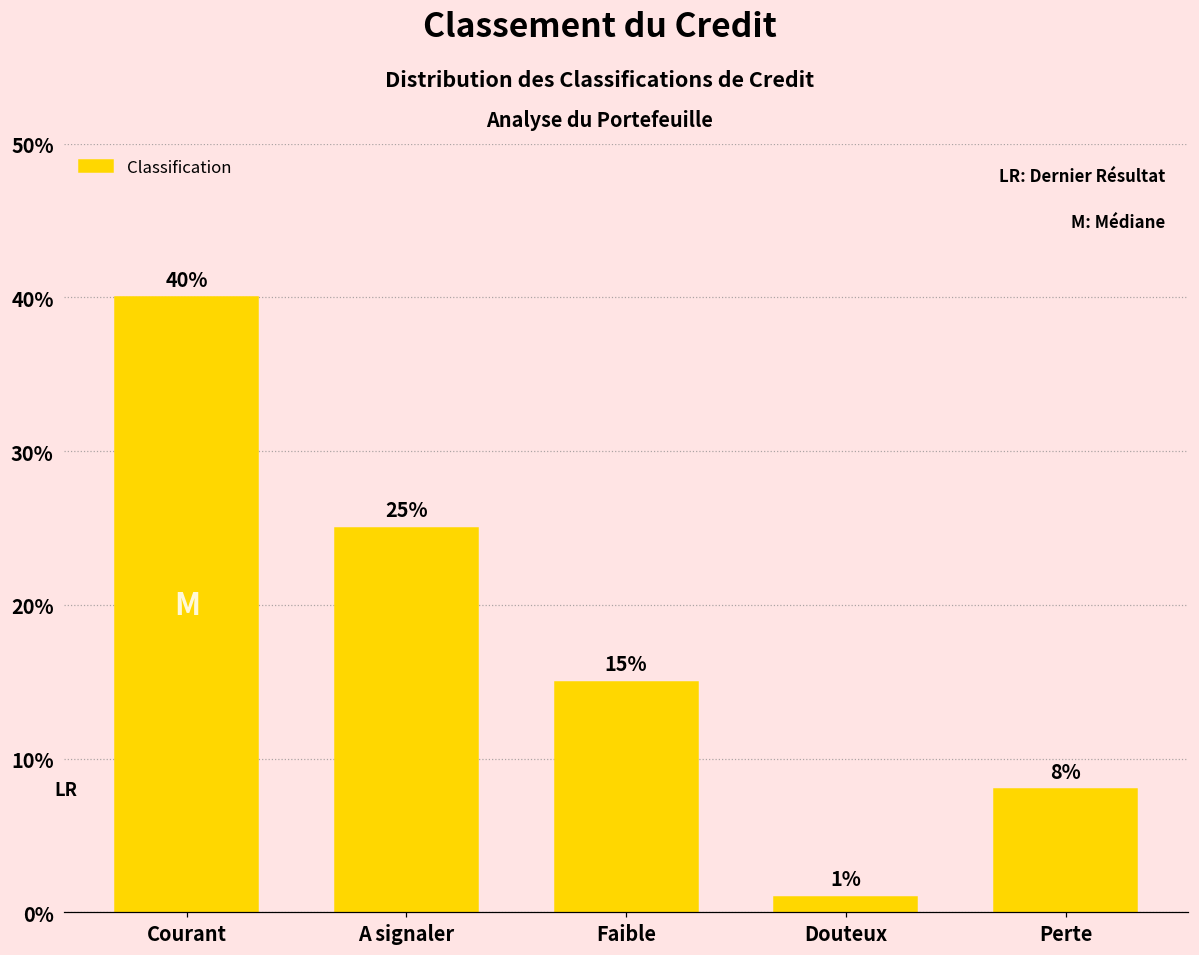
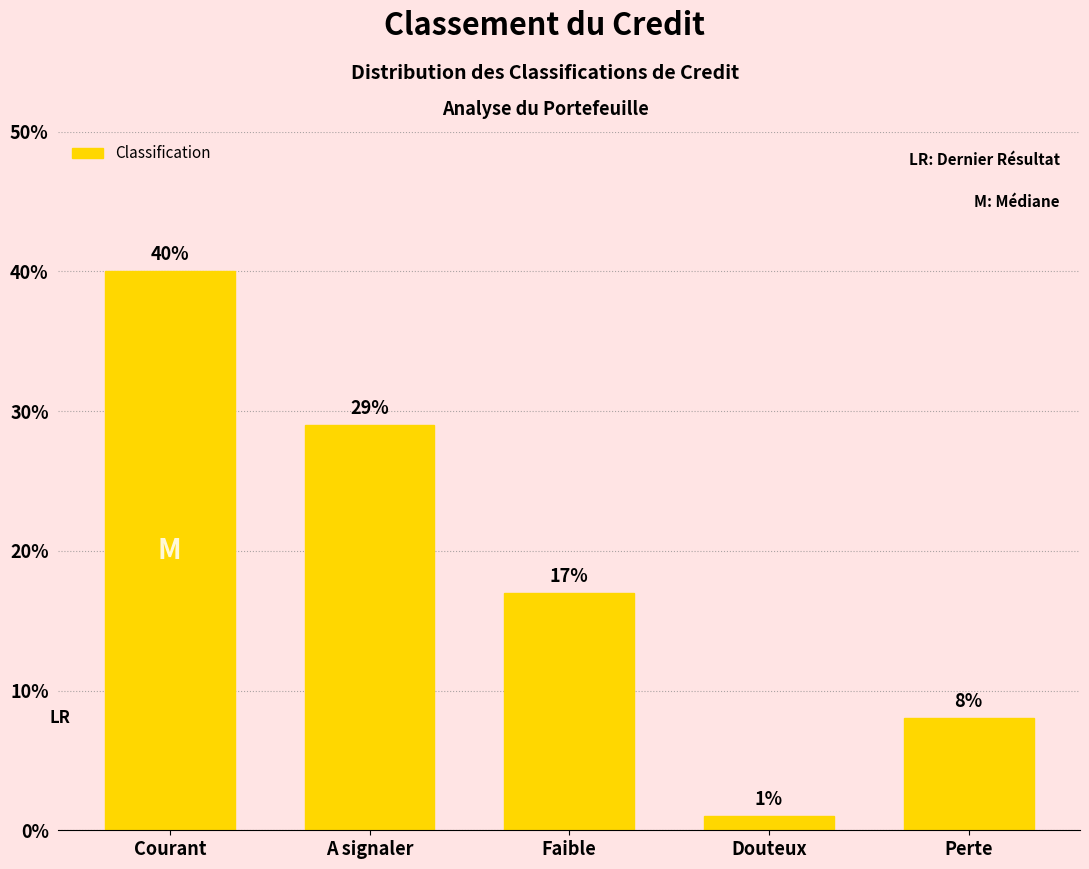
  {
    "Courant": "40%",
-   "A signaler": "25%",
-   "Faible": "15%",
+   "A signaler": "29%",
+   "Faible": "17%",
    "Douteux": "1%",
    "Perte": "8%"
  }
